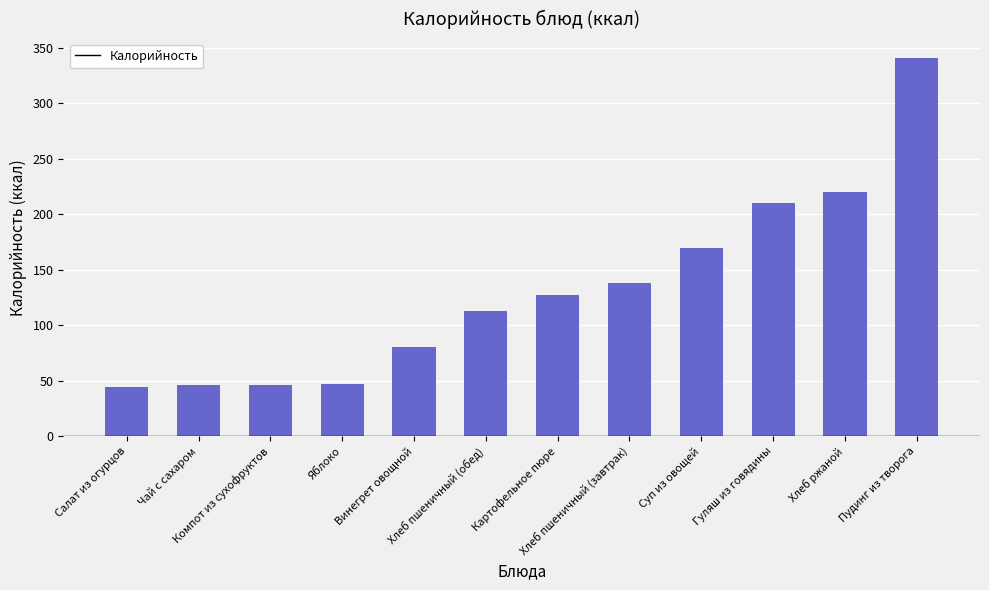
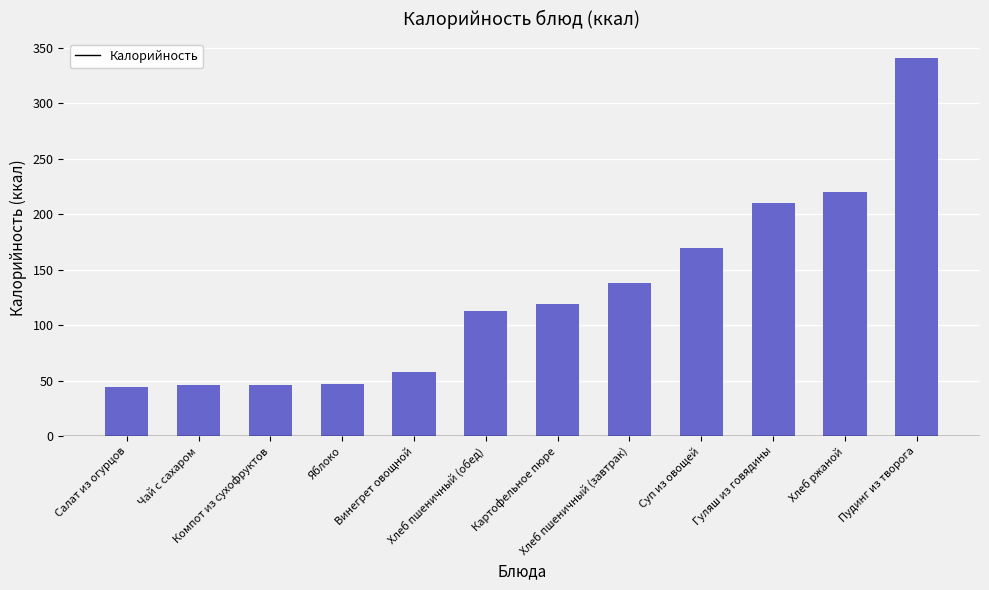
  {
    "Салат из огурцов": 44,
    "Чай с сахаром": 46,
    "Компот из сухофруктов": 46,
    "Яблоко": 47,
-   "Винегрет овощной": 80,
+   "Винегрет овощной": 58,
    "Хлеб пшеничный (обед)": 113,
-   "Картофельное пюре": 127,
+   "Картофельное пюре": 119,
    "Хлеб пшеничный (завтрак)": 138,
    "Суп из овощей": 170,
    "Гуляш из говядины": 210,
    "Хлеб ржаной": 220,
    "Пудинг из творога": 341
  }
